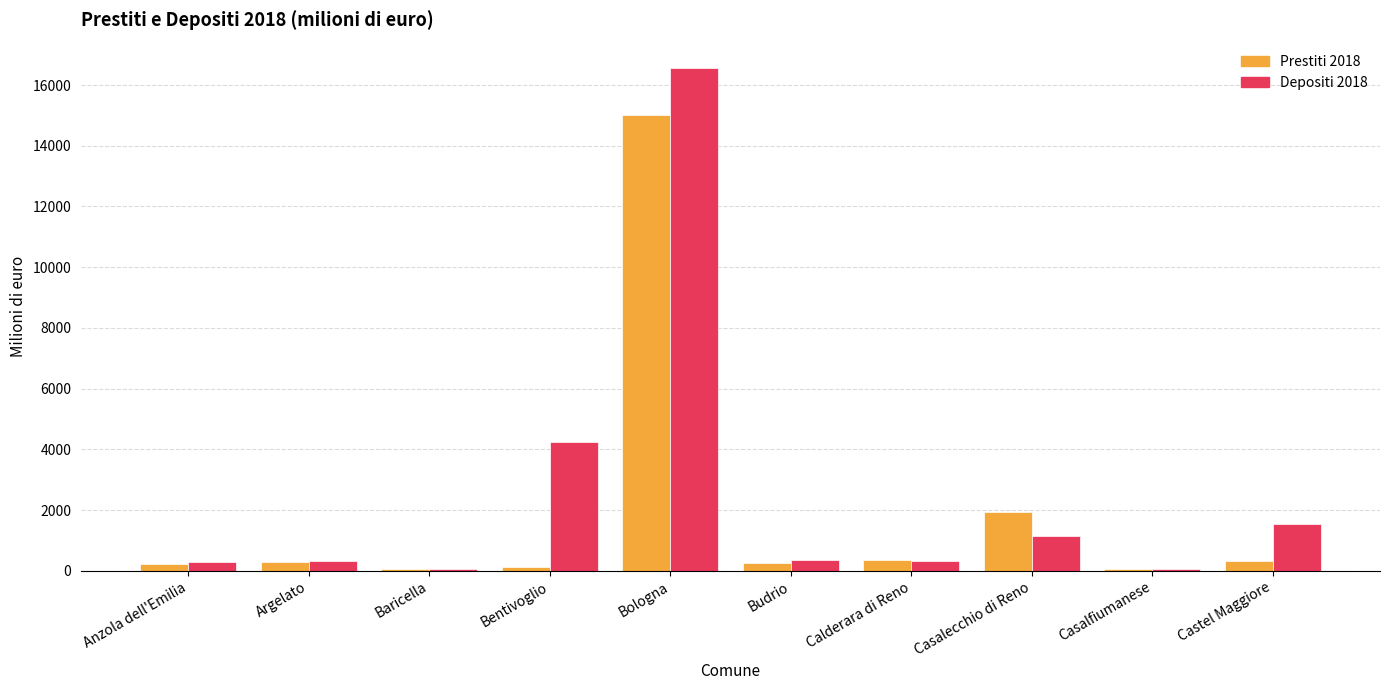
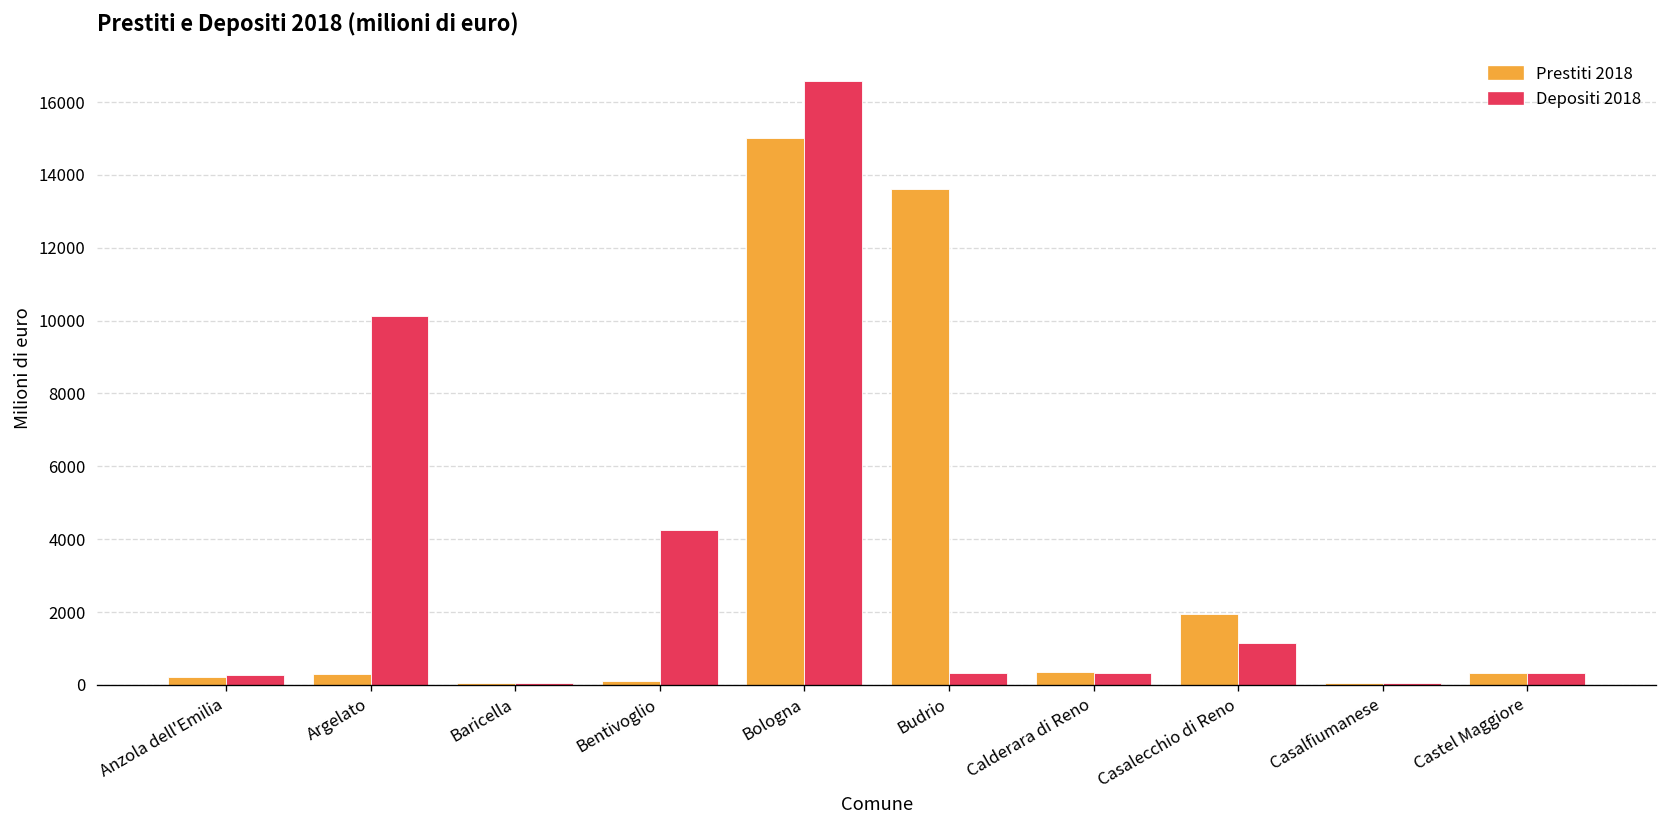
  {
    "Prestiti 2018": {
      "Anzola dell'Emilia": 200,
      "Argelato": 300,
      "Bentivoglio": 100,
      "Bologna": 15000,
-     "Budrio": 300,
+     "Budrio": 13600,
      "Calderara di Reno": 400,
      "Casalecchio di Reno": 1900,
      "Castel Maggiore": 300
    },
    "Depositi 2018": {
      "Anzola dell'Emilia": 300,
-     "Argelato": 300,
+     "Argelato": 10100,
      "Bentivoglio": 4200,
      "Bologna": 16600,
      "Budrio": 300,
      "Calderara di Reno": 300,
      "Casalecchio di Reno": 1100,
-     "Castel Maggiore": 1600
+     "Castel Maggiore": 300
    }
  }
